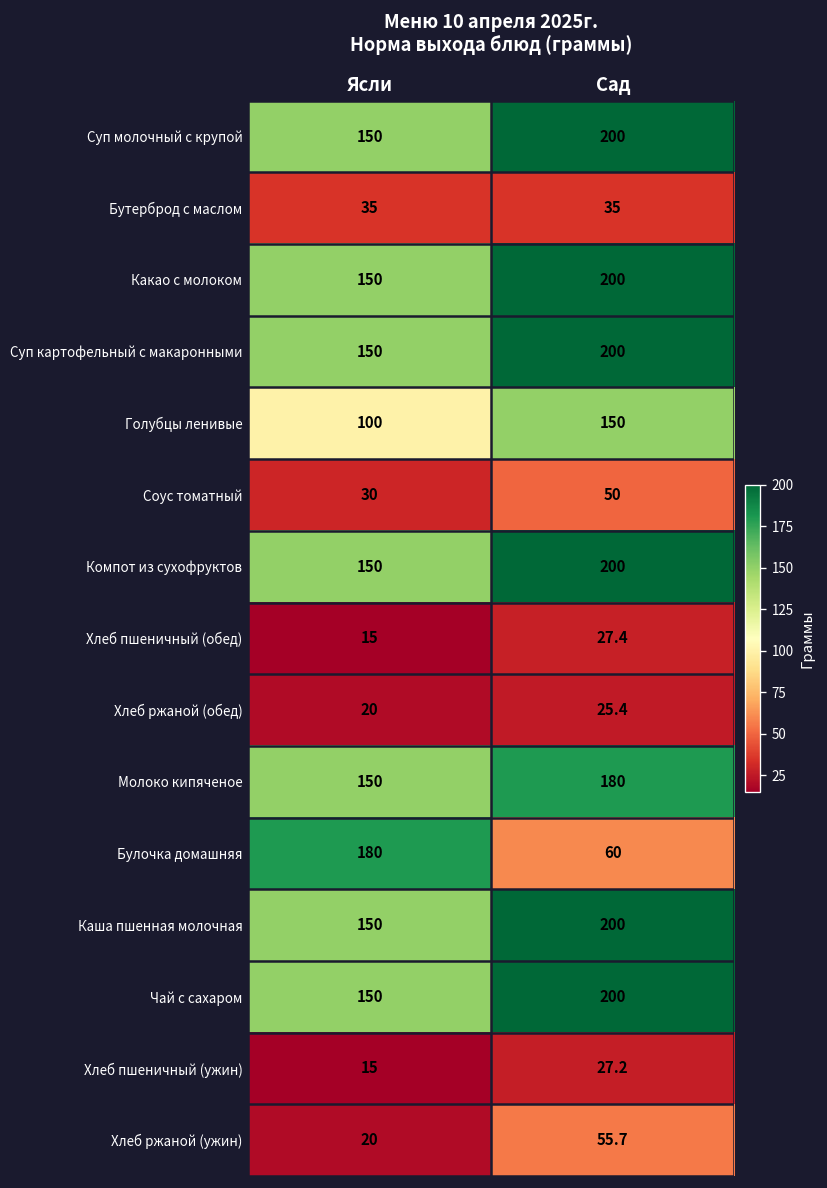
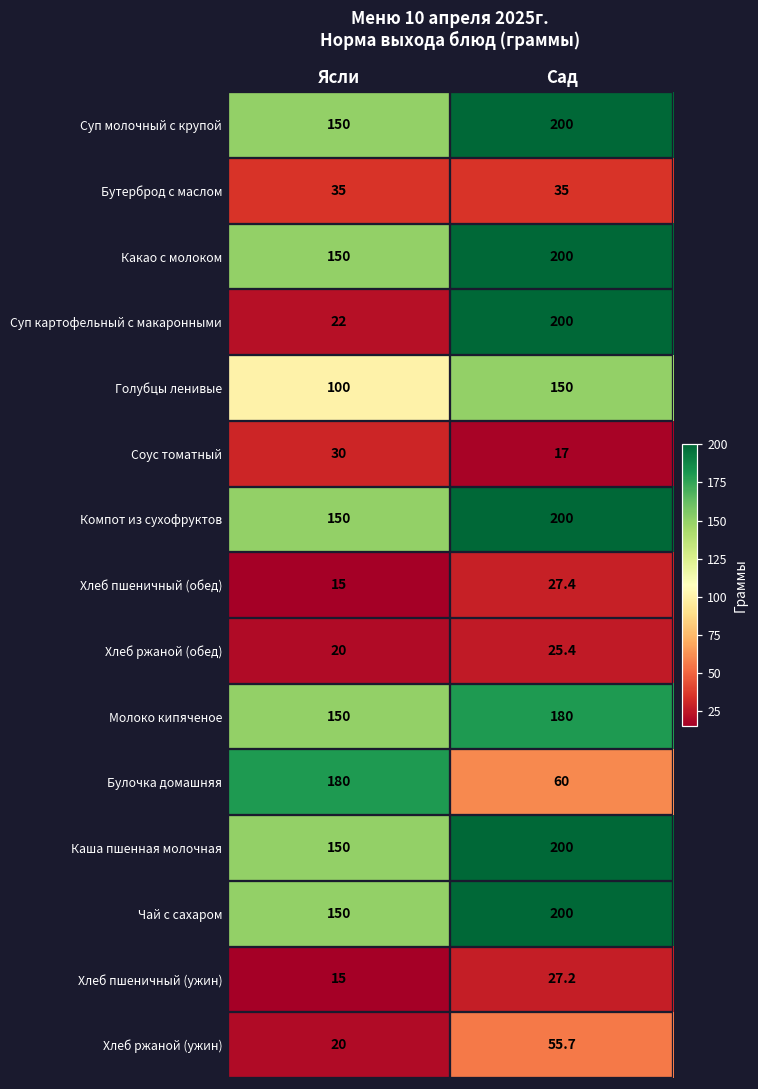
  {
    "Суп молочный с крупой": {
      "Ясли": 150,
      "Сад": 200
    },
    "Бутерброд с маслом": {
      "Ясли": 35,
      "Сад": 35
    },
    "Какао с молоком": {
      "Ясли": 150,
      "Сад": 200
    },
    "Суп картофельный с макаронными": {
-     "Ясли": 150,
+     "Ясли": 22,
      "Сад": 200
    },
    "Голубцы ленивые": {
      "Ясли": 100,
      "Сад": 150
    },
    "Соус томатный": {
      "Ясли": 30,
-     "Сад": 50
+     "Сад": 17
    },
    "Компот из сухофруктов": {
      "Ясли": 150,
      "Сад": 200
    },
    "Хлеб пшеничный (обед)": {
      "Ясли": 15,
      "Сад": 27.4
    },
    "Хлеб ржаной (обед)": {
      "Ясли": 20,
      "Сад": 25.4
    },
    "Молоко кипяченое": {
      "Ясли": 150,
      "Сад": 180
    },
    "Булочка домашняя": {
      "Ясли": 180,
      "Сад": 60
    },
    "Каша пшенная молочная": {
      "Ясли": 150,
      "Сад": 200
    },
    "Чай с сахаром": {
      "Ясли": 150,
      "Сад": 200
    },
    "Хлеб пшеничный (ужин)": {
      "Ясли": 15,
      "Сад": 27.2
    },
    "Хлеб ржаной (ужин)": {
      "Ясли": 20,
      "Сад": 55.7
    }
  }
